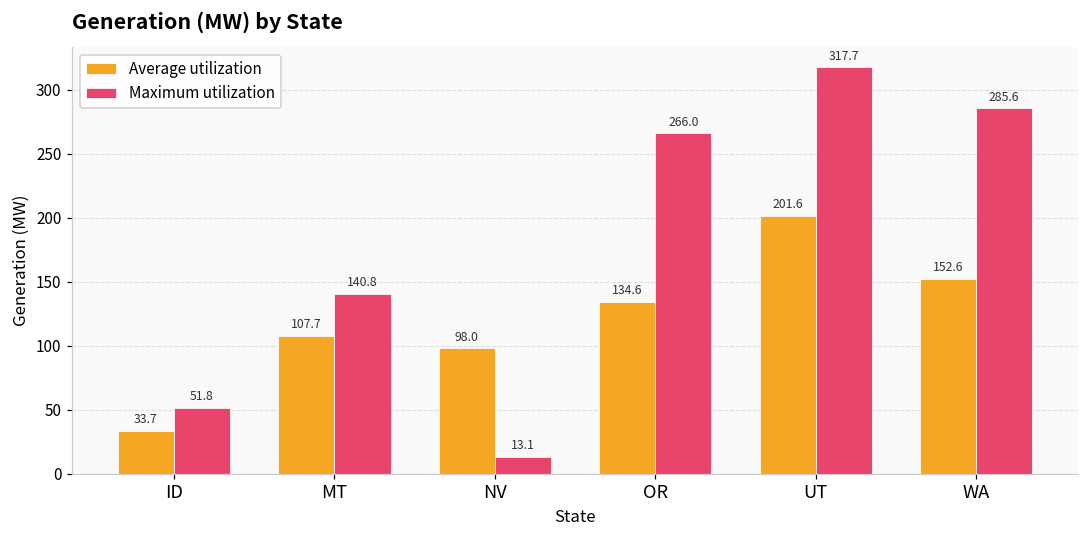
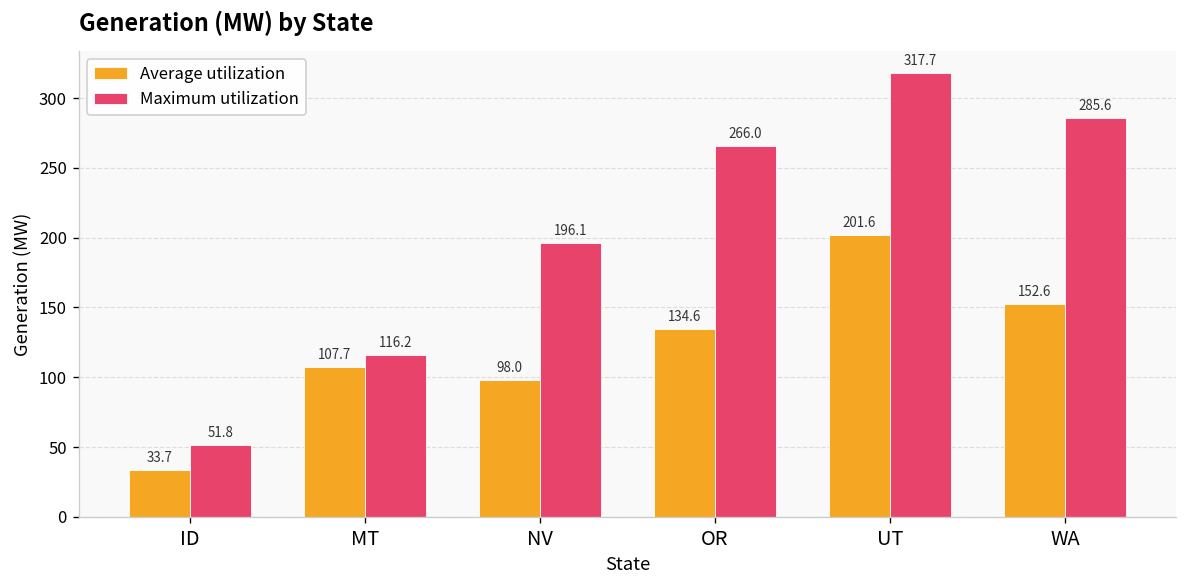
  {
    "Average utilization": {
      "ID": 33.7,
      "MT": 107.7,
      "NV": 98.0,
      "OR": 134.6,
      "UT": 201.6,
      "WA": 152.6
    },
    "Maximum utilization": {
      "ID": 51.8,
-     "MT": 140.8,
-     "NV": 13.1,
+     "MT": 116.2,
+     "NV": 196.1,
      "OR": 266.0,
      "UT": 317.7,
      "WA": 285.6
    }
  }
